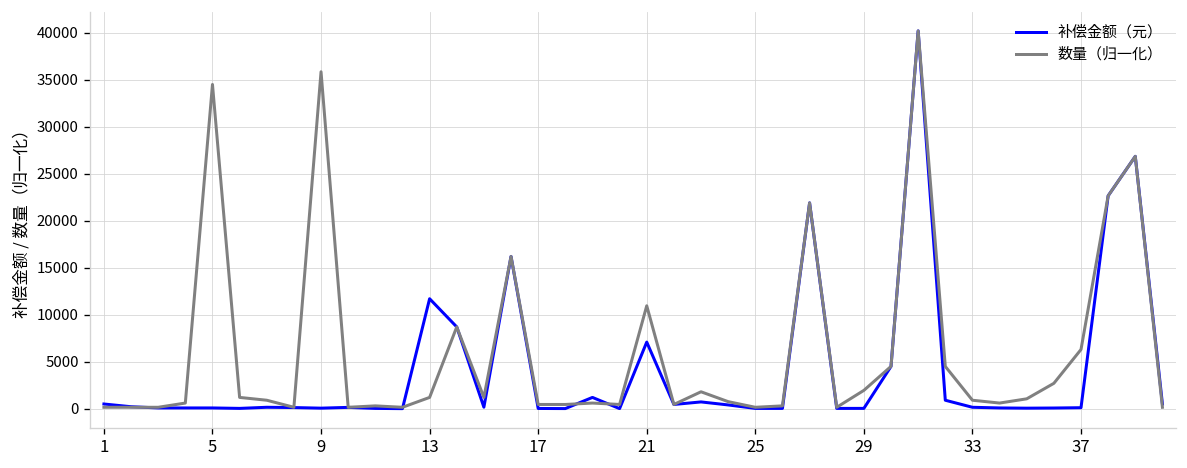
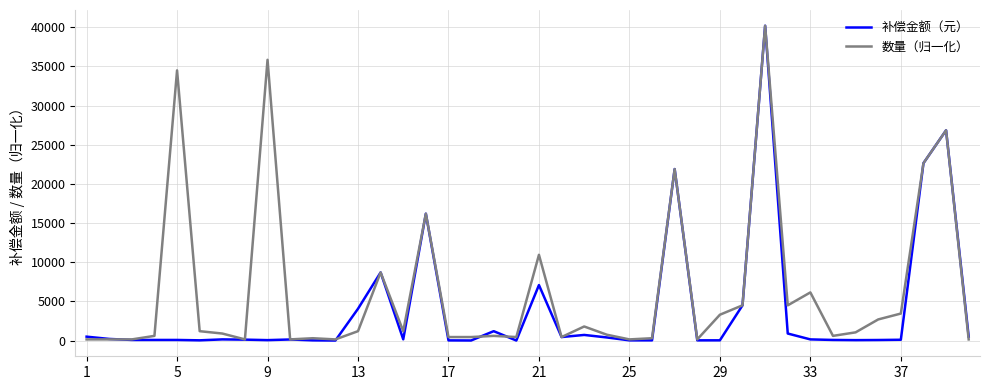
  {
    "补偿金额（元）": {
      "1": 1000,
      "5": 0,
      "9": 0,
-     "13": 12000,
+     "13": 4000,
      "17": 0,
      "21": 7000,
      "29": 0,
      "33": 0,
      "37": 0
    },
    "数量（归一化）": {
      "1": 0,
      "5": 35000,
      "9": 36000,
      "13": 1000,
      "17": 0,
      "21": 11000,
-     "29": 2000,
-     "33": 1000,
-     "37": 6000
+     "29": 3000,
+     "33": 6000,
+     "37": 3000
    }
  }
